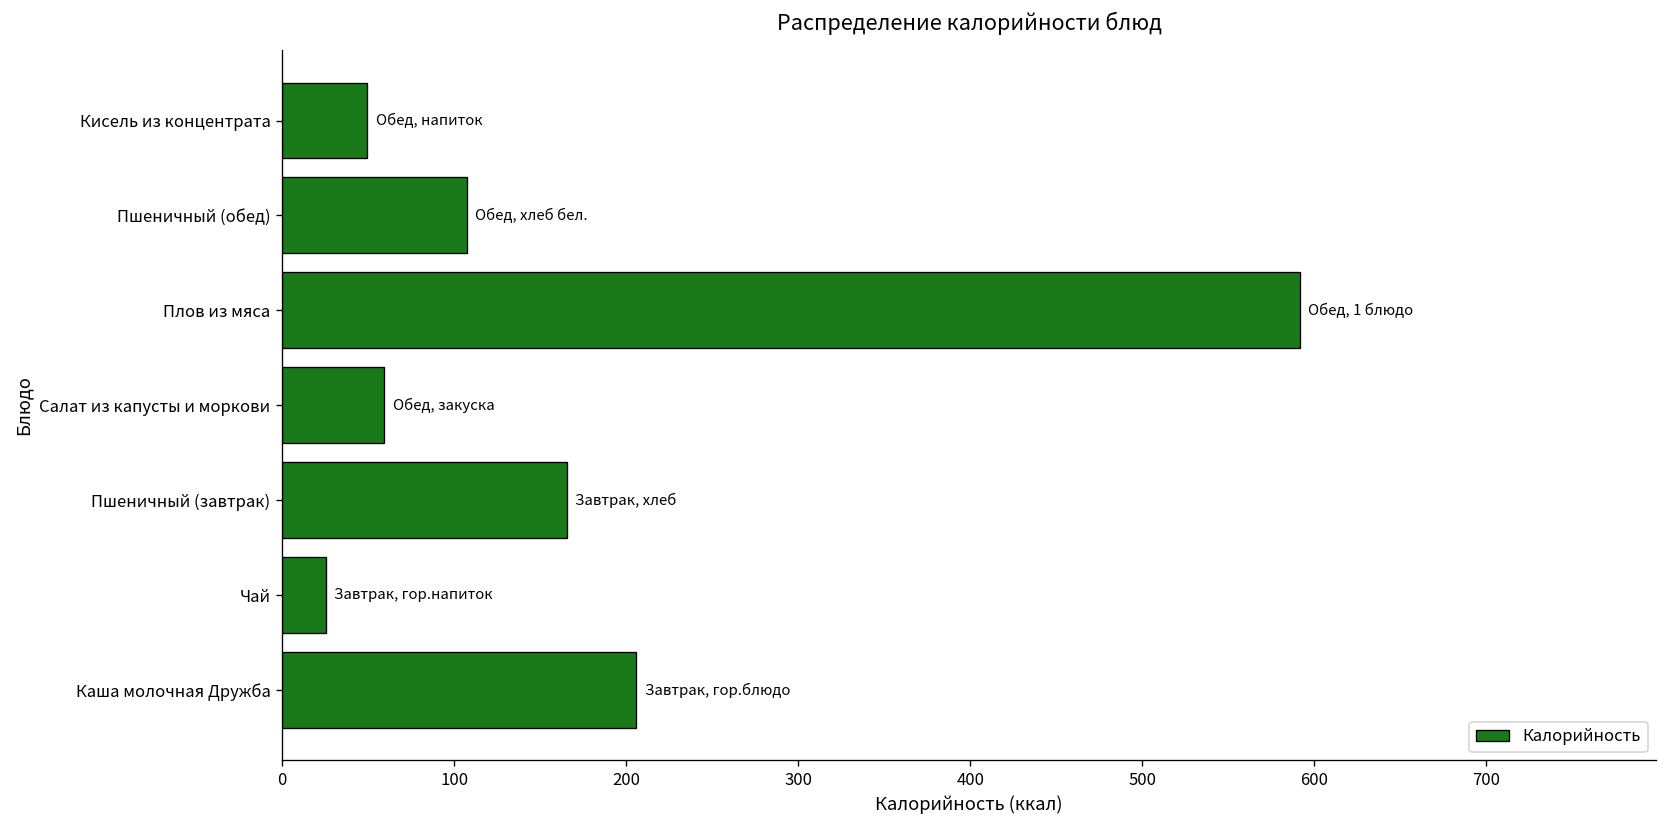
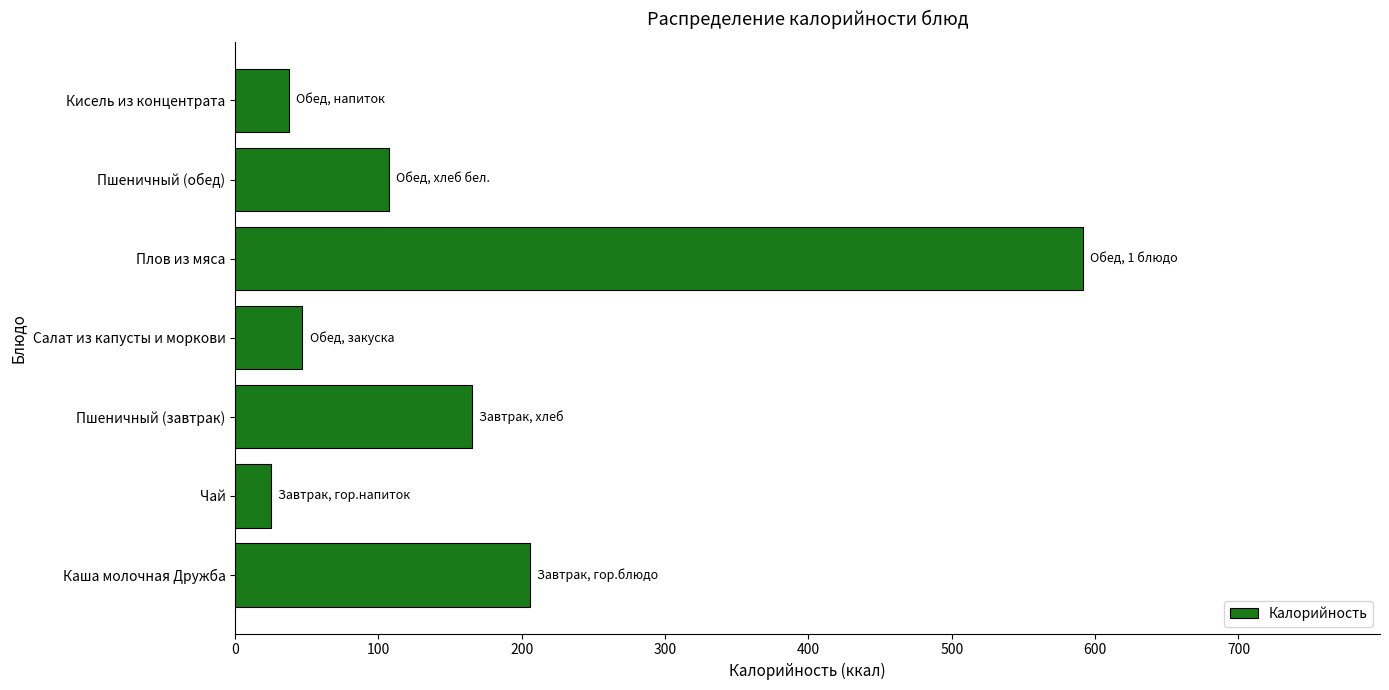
  {
-   "Кисель из концентрата": 50,
+   "Кисель из концентрата": 38,
    "Пшеничный (обед)": 107,
-   "Салат из капусты и моркови": 59,
+   "Салат из капусты и моркови": 47,
    "Пшеничный (завтрак)": 165,
    "Чай": 25,
    "Каша молочная Дружба": 206
  }
